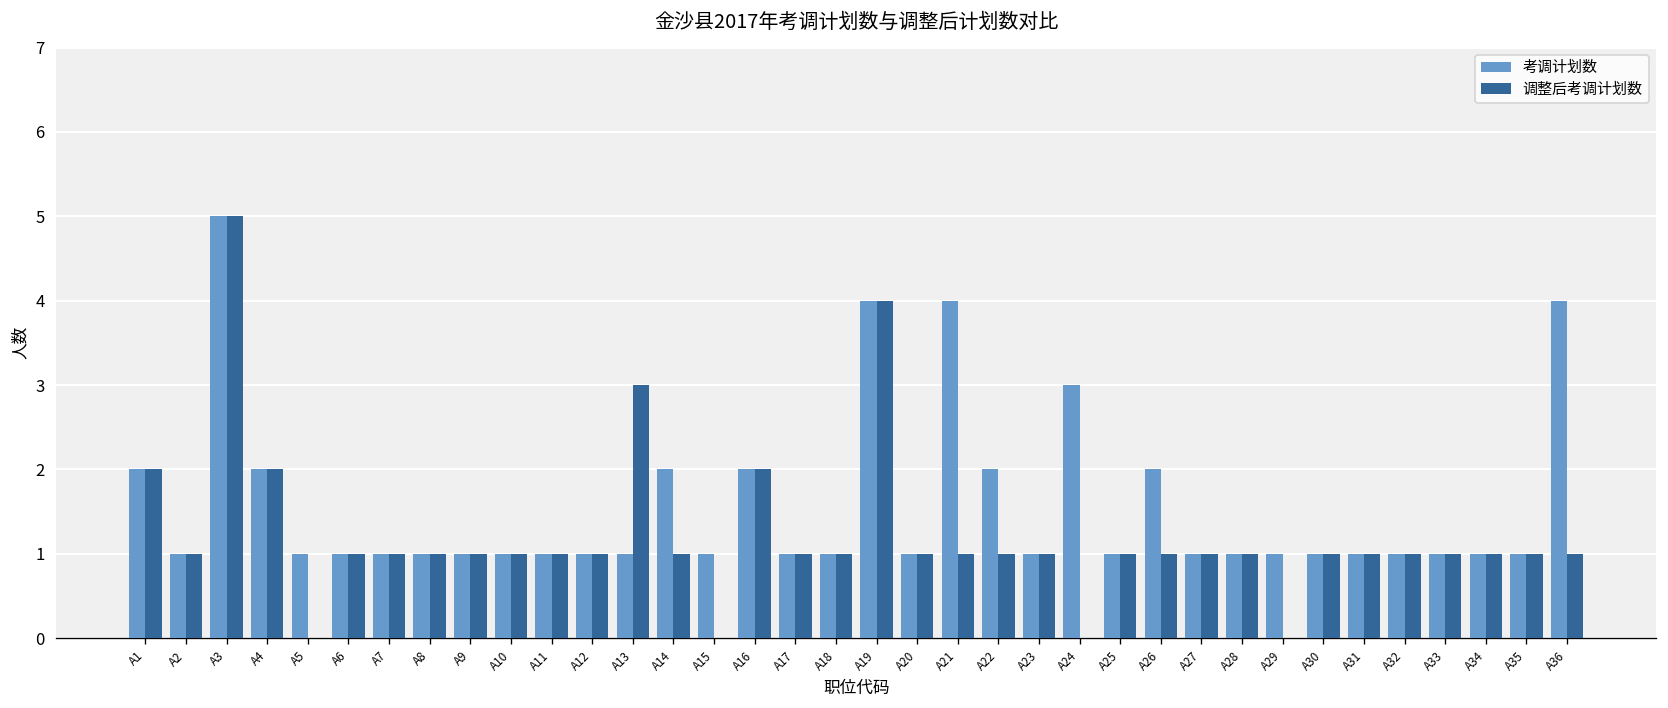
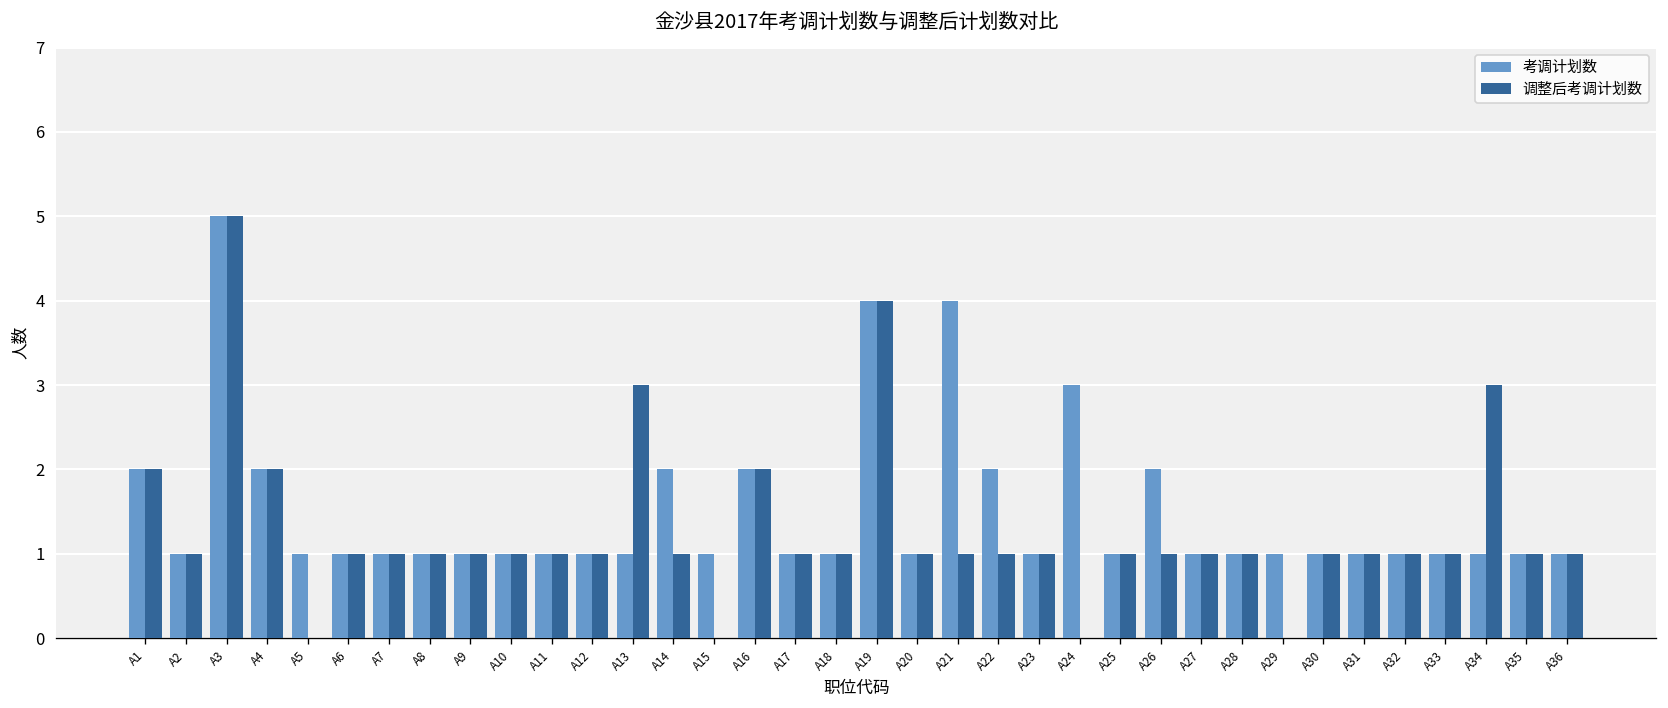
  {
    "考调计划数": {
      "A1": 2,
      "A2": 1,
      "A3": 5,
      "A4": 2,
      "A5": 1,
      "A6": 1,
      "A7": 1,
      "A8": 1,
      "A9": 1,
      "A10": 1,
      "A11": 1,
      "A12": 1,
      "A13": 1,
      "A14": 2,
      "A15": 1,
      "A16": 2,
      "A17": 1,
      "A18": 1,
      "A19": 4,
      "A20": 1,
      "A21": 4,
      "A22": 2,
      "A23": 1,
      "A24": 3,
      "A25": 1,
      "A26": 2,
      "A27": 1,
      "A28": 1,
      "A29": 1,
      "A30": 1,
      "A31": 1,
      "A32": 1,
      "A33": 1,
      "A34": 1,
      "A35": 1,
-     "A36": 4
+     "A36": 1
    },
    "调整后考调计划数": {
      "A1": 2,
      "A2": 1,
      "A3": 5,
      "A4": 2,
      "A5": 0,
      "A6": 1,
      "A7": 1,
      "A8": 1,
      "A9": 1,
      "A10": 1,
      "A11": 1,
      "A12": 1,
      "A13": 3,
      "A14": 1,
      "A15": 0,
      "A16": 2,
      "A17": 1,
      "A18": 1,
      "A19": 4,
      "A20": 1,
      "A21": 1,
      "A22": 1,
      "A23": 1,
      "A24": 0,
      "A25": 1,
      "A26": 1,
      "A27": 1,
      "A28": 1,
      "A29": 0,
      "A30": 1,
      "A31": 1,
      "A32": 1,
      "A33": 1,
-     "A34": 1,
+     "A34": 3,
      "A35": 1,
      "A36": 1
    }
  }
